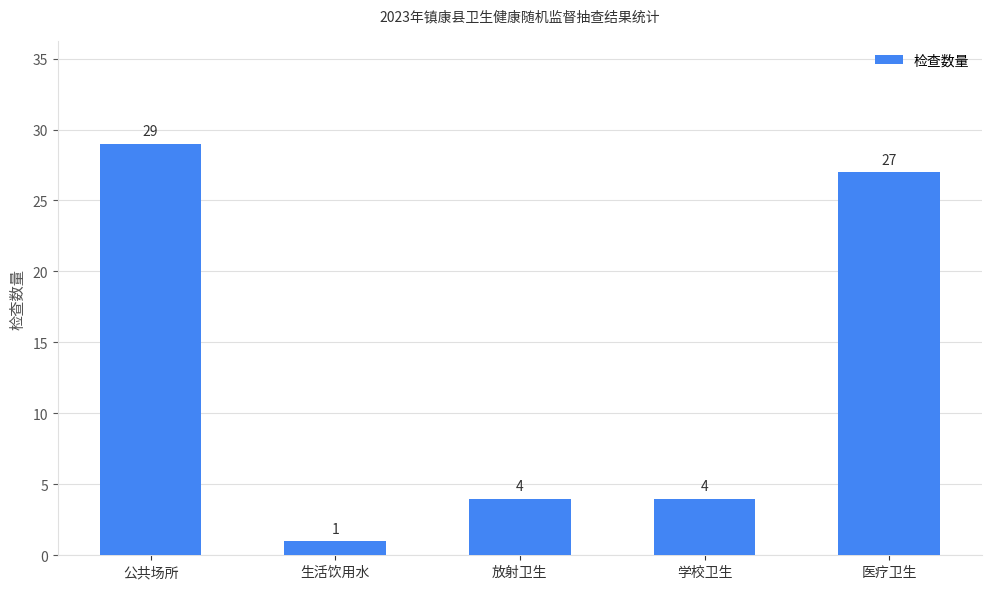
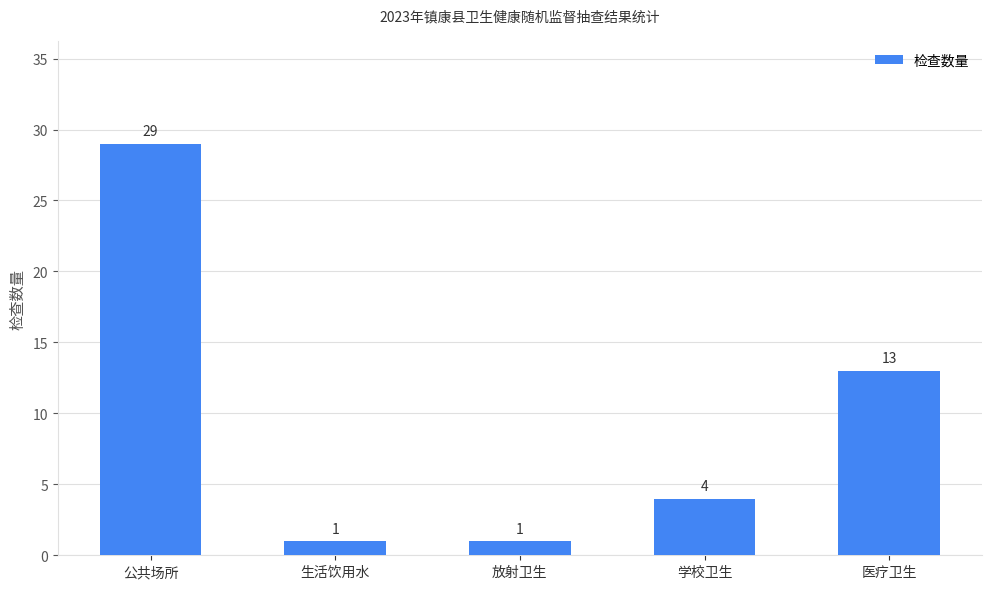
  {
    "公共场所": 29,
    "生活饮用水": 1,
-   "放射卫生": 4,
+   "放射卫生": 1,
    "学校卫生": 4,
-   "医疗卫生": 27
+   "医疗卫生": 13
  }
